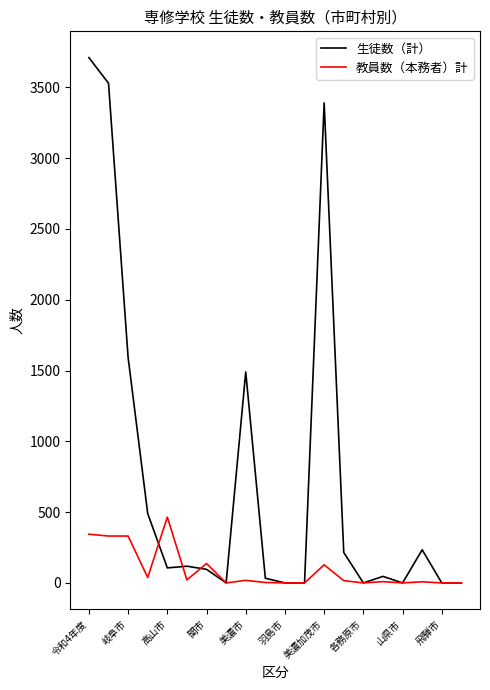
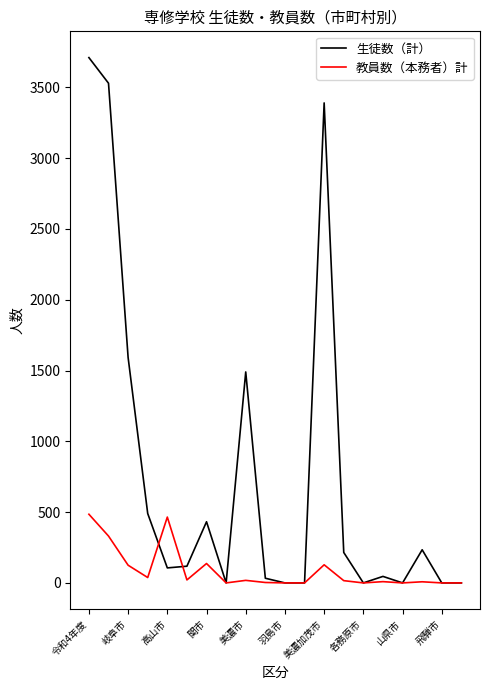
  {
    "生徒数（計）": {
      "令和4年度": 3710,
      "岐阜市": 1590,
      "高山市": 110,
-     "関市": 100,
+     "関市": 430,
      "美濃市": 1490,
      "美濃加茂市": 3390
    },
    "教員数（本務者）計": {
-     "令和4年度": 340,
-     "岐阜市": 330,
+     "令和4年度": 490,
+     "岐阜市": 130,
      "高山市": 470,
      "関市": 140,
      "美濃市": 20,
      "美濃加茂市": 130
    }
  }
